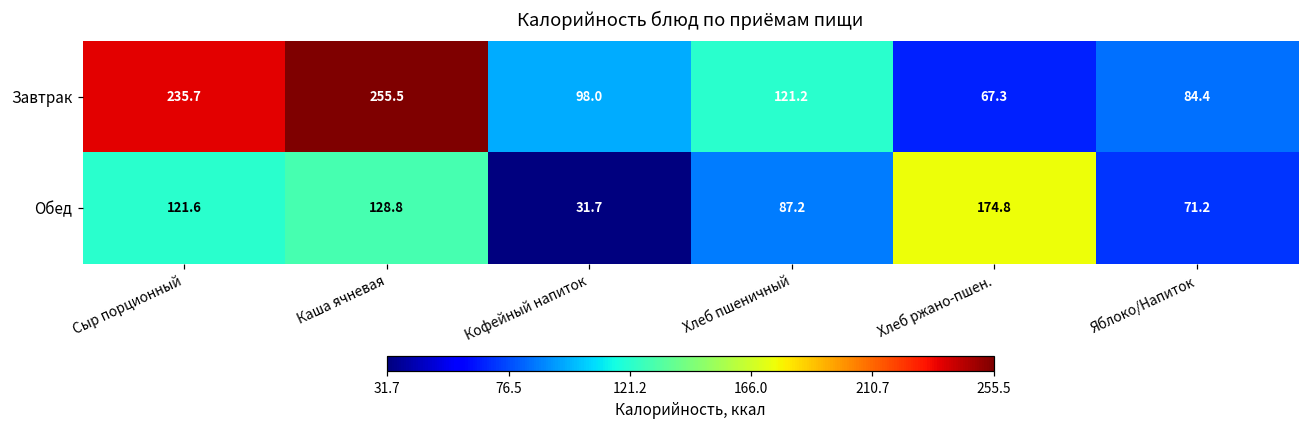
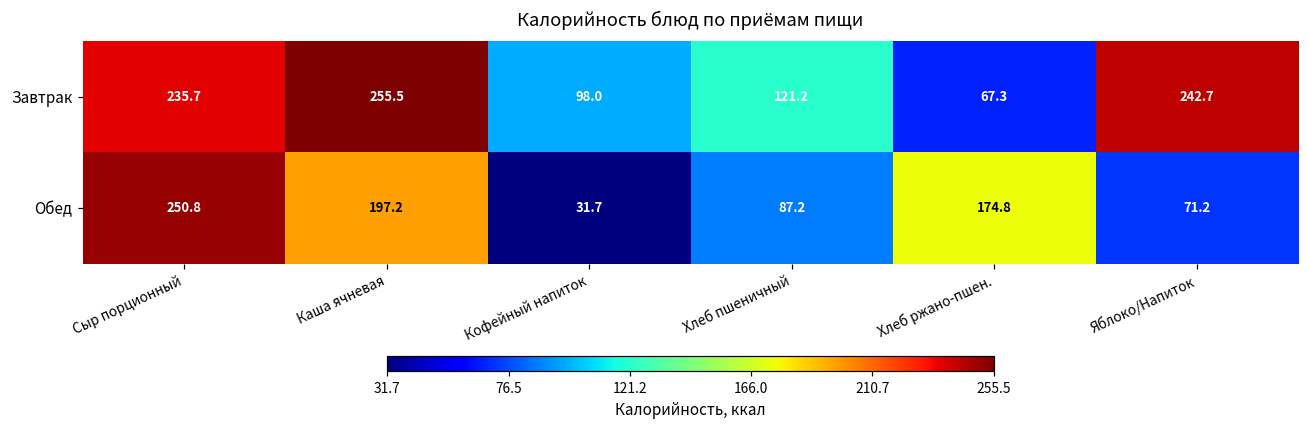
  {
    "Завтрак": {
      "Сыр порционный": 235.7,
      "Каша ячневая": 255.5,
      "Кофейный напиток": 98.0,
      "Хлеб пшеничный": 121.2,
      "Хлеб ржано-пшен.": 67.3,
-     "Яблоко/Напиток": 84.4
+     "Яблоко/Напиток": 242.7
    },
    "Обед": {
-     "Сыр порционный": 121.6,
-     "Каша ячневая": 128.8,
+     "Сыр порционный": 250.8,
+     "Каша ячневая": 197.2,
      "Кофейный напиток": 31.7,
      "Хлеб пшеничный": 87.2,
      "Хлеб ржано-пшен.": 174.8,
      "Яблоко/Напиток": 71.2
    }
  }
